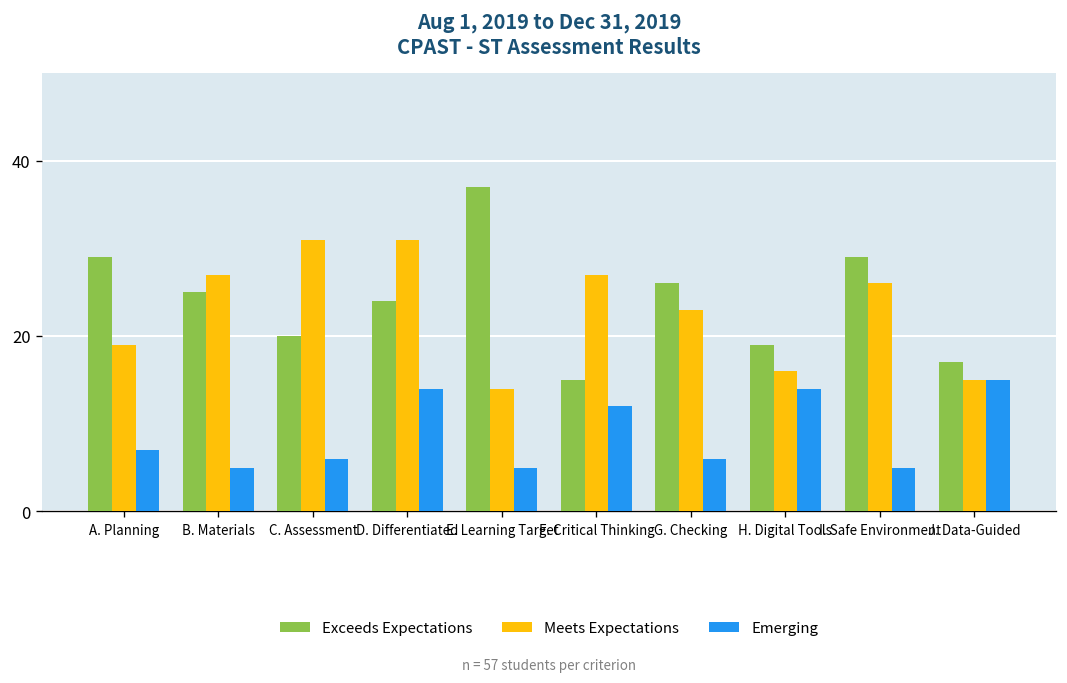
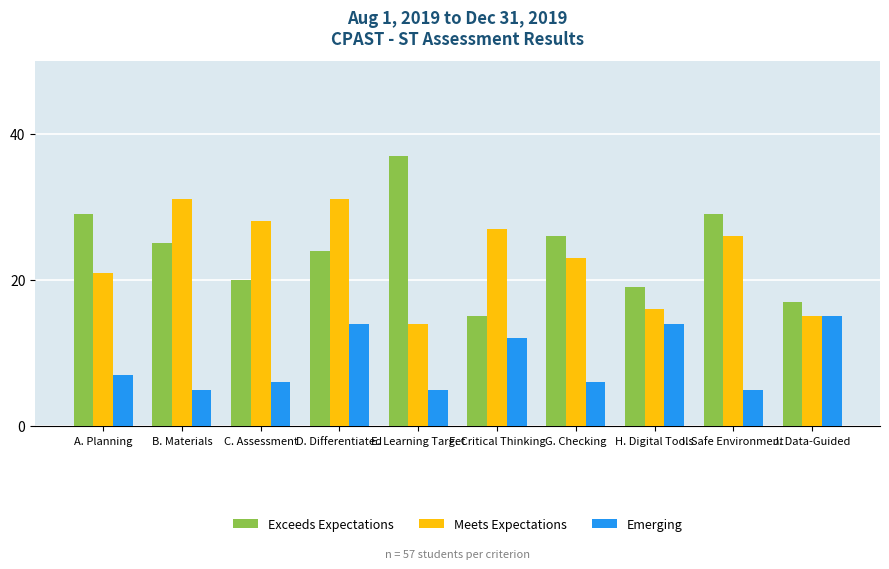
  {
    "Meets Expectations": {
-     "A. Planning": 19,
-     "B. Materials": 27,
-     "C. Assessment": 31,
+     "A. Planning": 21,
+     "B. Materials": 31,
+     "C. Assessment": 28,
      "D. Differentiated": 31,
      "G. Checking": 23,
      "H. Digital Tools": 16,
      "I. Safe Environment": 26,
      "J. Data-Guided": 15
    }
  }
